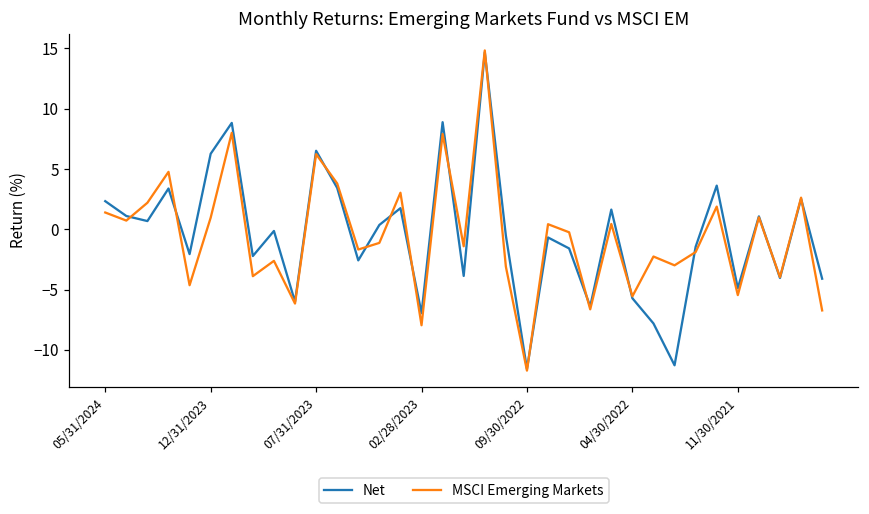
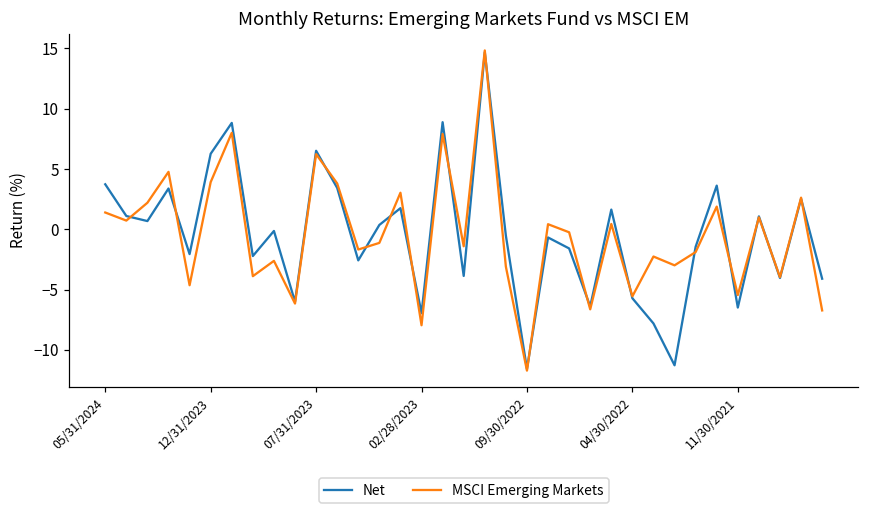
  {
    "Net": {
-     "05/31/2024": 2.3,
+     "05/31/2024": 3.7,
      "12/31/2023": 6.3,
      "07/31/2023": 6.5,
      "02/28/2023": -7.0,
-     "11/30/2021": -4.9
+     "11/30/2021": -6.5
    },
    "MSCI Emerging Markets": {
      "05/31/2024": 1.4,
-     "12/31/2023": 1.0,
+     "12/31/2023": 3.9,
      "07/31/2023": 6.2,
      "02/28/2023": -8.0,
      "11/30/2021": -5.5
    }
  }
